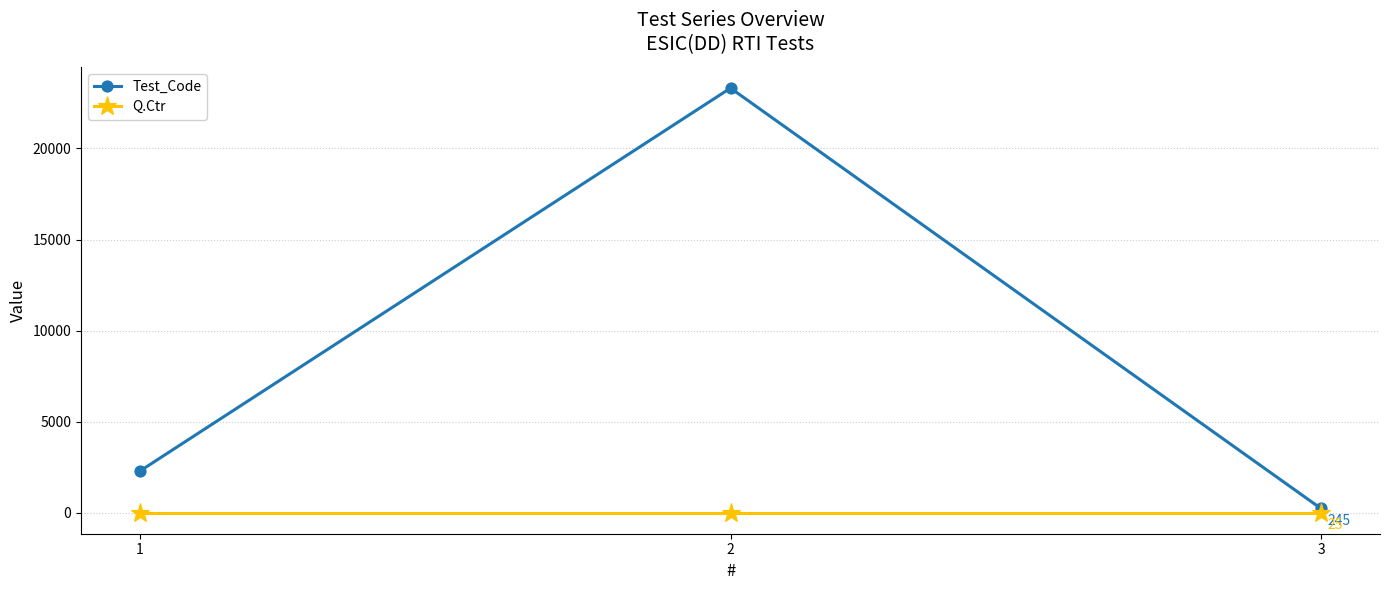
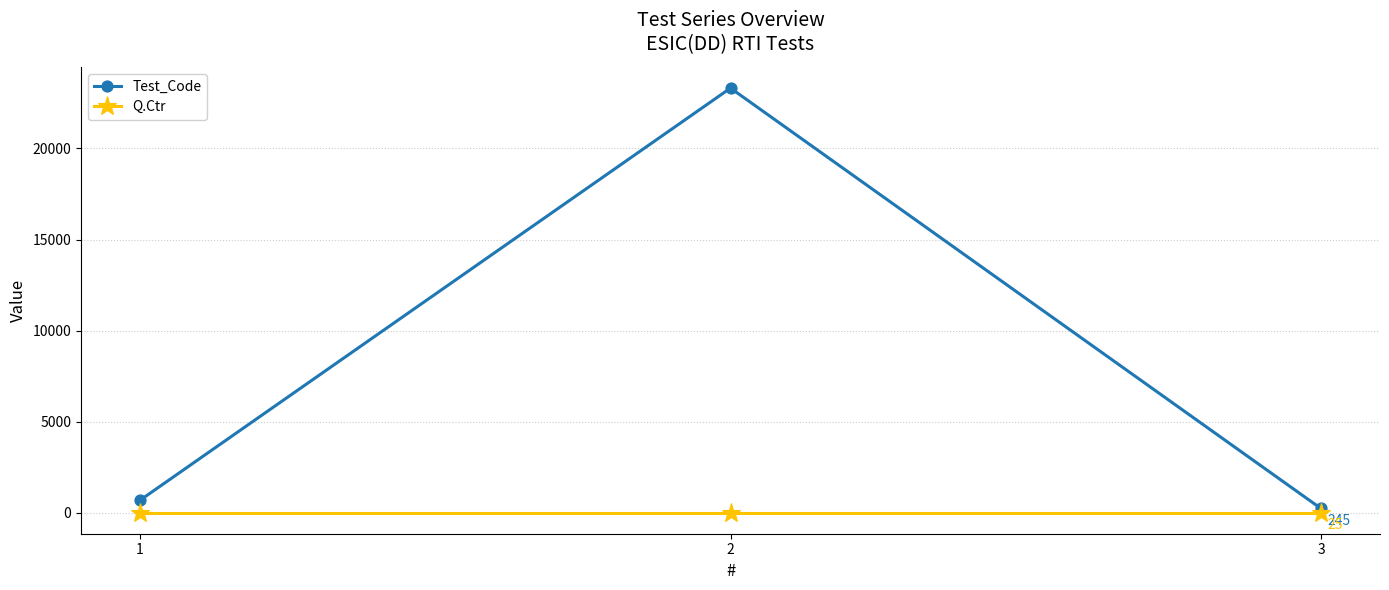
  {
    "Test_Code": {
-     "1": 2300,
+     "1": 700,
      "2": 23300
    },
    "Q.Ctr": {
      "1": 0,
      "2": 0
    }
  }
